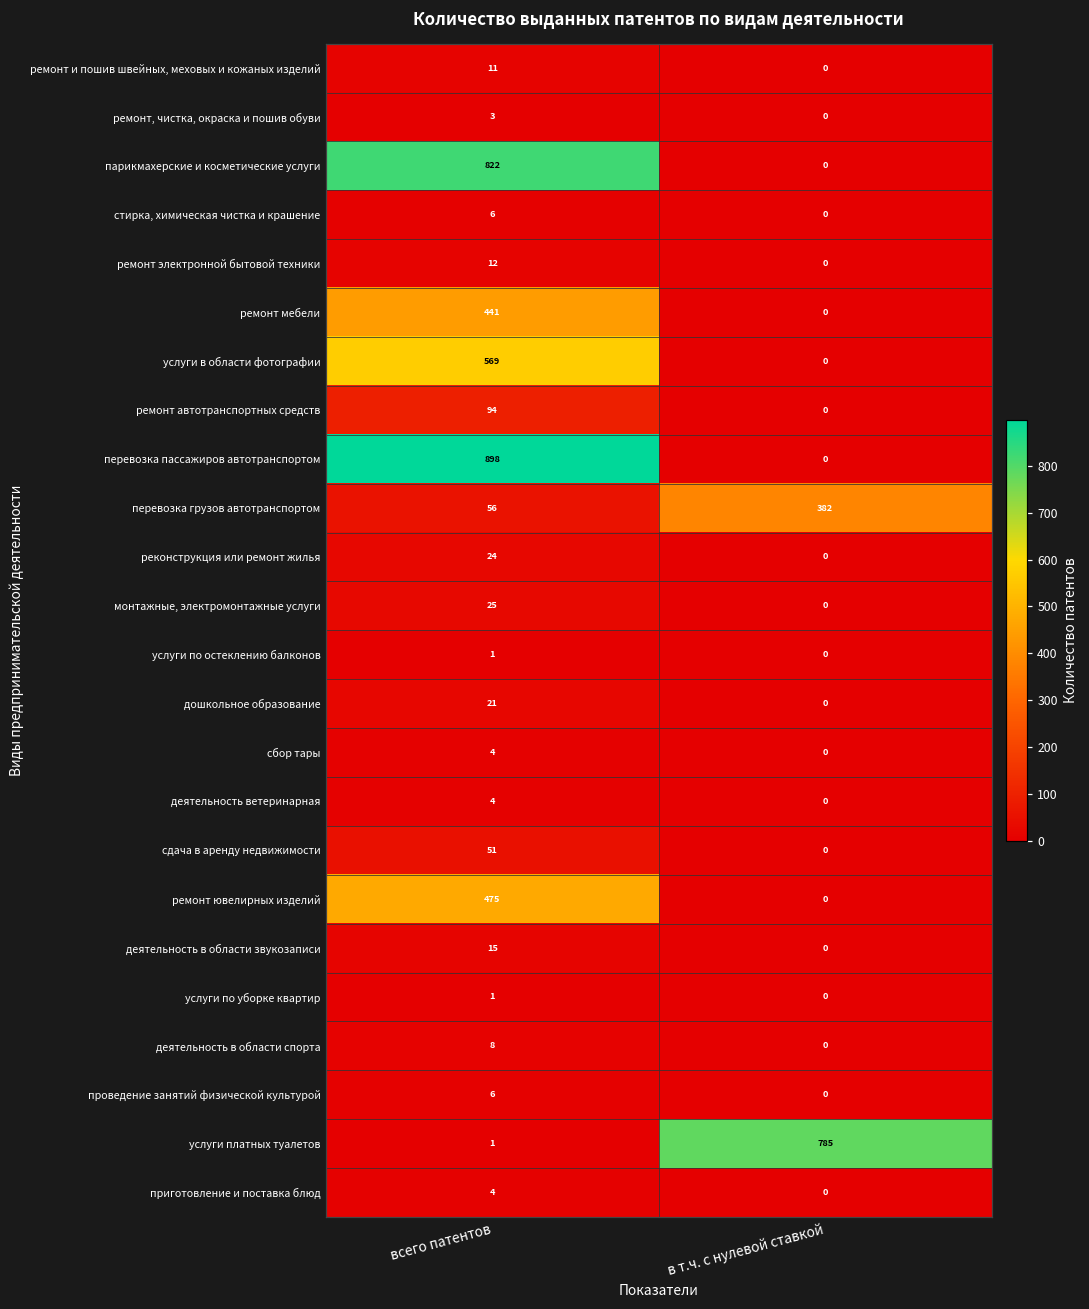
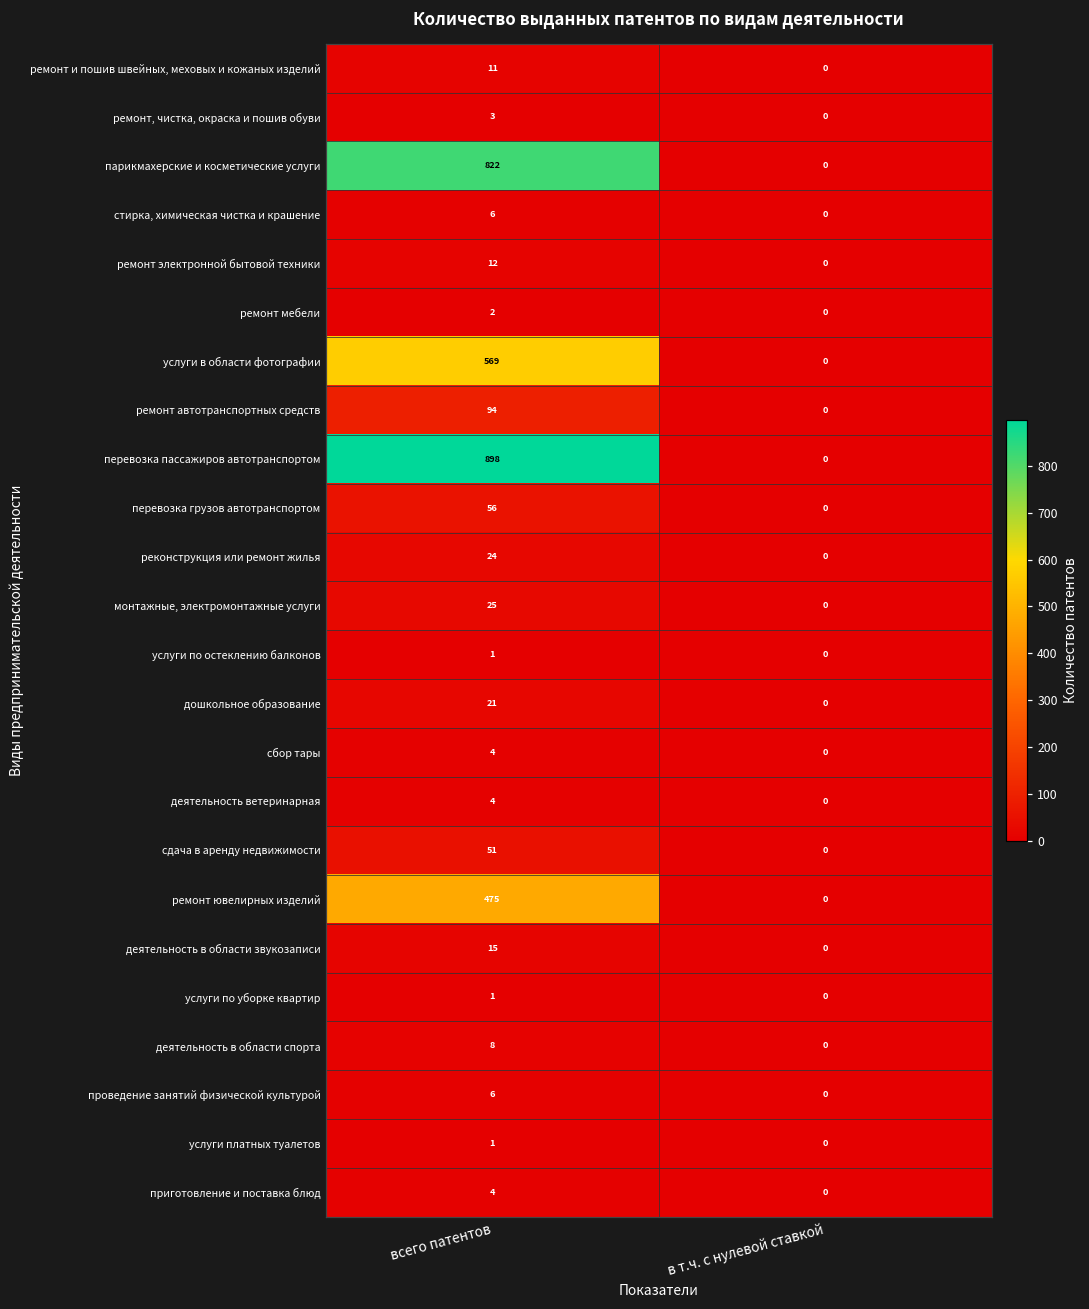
  {
    "ремонт и пошив швейных, меховых и кожаных изделий": {
      "всего патентов": 11,
      "в т.ч. с нулевой ставкой": 0
    },
    "ремонт, чистка, окраска и пошив обуви": {
      "всего патентов": 3,
      "в т.ч. с нулевой ставкой": 0
    },
    "парикмахерские и косметические услуги": {
      "всего патентов": 822,
      "в т.ч. с нулевой ставкой": 0
    },
    "стирка, химическая чистка и крашение": {
      "всего патентов": 6,
      "в т.ч. с нулевой ставкой": 0
    },
    "ремонт электронной бытовой техники": {
      "всего патентов": 12,
      "в т.ч. с нулевой ставкой": 0
    },
    "ремонт мебели": {
-     "всего патентов": 441,
+     "всего патентов": 2,
      "в т.ч. с нулевой ставкой": 0
    },
    "услуги в области фотографии": {
      "всего патентов": 569,
      "в т.ч. с нулевой ставкой": 0
    },
    "ремонт автотранспортных средств": {
      "всего патентов": 94,
      "в т.ч. с нулевой ставкой": 0
    },
    "перевозка пассажиров автотранспортом": {
      "всего патентов": 898,
      "в т.ч. с нулевой ставкой": 0
    },
    "перевозка грузов автотранспортом": {
      "всего патентов": 56,
-     "в т.ч. с нулевой ставкой": 382
+     "в т.ч. с нулевой ставкой": 0
    },
    "реконструкция или ремонт жилья": {
      "всего патентов": 24,
      "в т.ч. с нулевой ставкой": 0
    },
    "монтажные, электромонтажные услуги": {
      "всего патентов": 25,
      "в т.ч. с нулевой ставкой": 0
    },
    "услуги по остеклению балконов": {
      "всего патентов": 1,
      "в т.ч. с нулевой ставкой": 0
    },
    "дошкольное образование": {
      "всего патентов": 21,
      "в т.ч. с нулевой ставкой": 0
    },
    "сбор тары": {
      "всего патентов": 4,
      "в т.ч. с нулевой ставкой": 0
    },
    "деятельность ветеринарная": {
      "всего патентов": 4,
      "в т.ч. с нулевой ставкой": 0
    },
    "сдача в аренду недвижимости": {
      "всего патентов": 51,
      "в т.ч. с нулевой ставкой": 0
    },
    "ремонт ювелирных изделий": {
      "всего патентов": 475,
      "в т.ч. с нулевой ставкой": 0
    },
    "деятельность в области звукозаписи": {
      "всего патентов": 15,
      "в т.ч. с нулевой ставкой": 0
    },
    "услуги по уборке квартир": {
      "всего патентов": 1,
      "в т.ч. с нулевой ставкой": 0
    },
    "деятельность в области спорта": {
      "всего патентов": 8,
      "в т.ч. с нулевой ставкой": 0
    },
    "проведение занятий физической культурой": {
      "всего патентов": 6,
      "в т.ч. с нулевой ставкой": 0
    },
    "услуги платных туалетов": {
      "всего патентов": 1,
-     "в т.ч. с нулевой ставкой": 785
+     "в т.ч. с нулевой ставкой": 0
    },
    "приготовление и поставка блюд": {
      "всего патентов": 4,
      "в т.ч. с нулевой ставкой": 0
    }
  }
